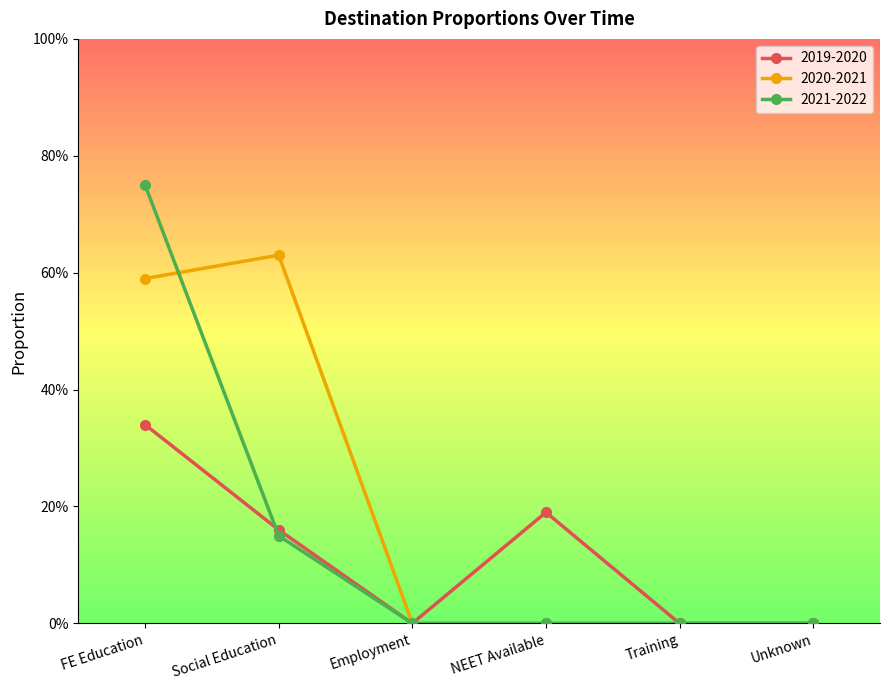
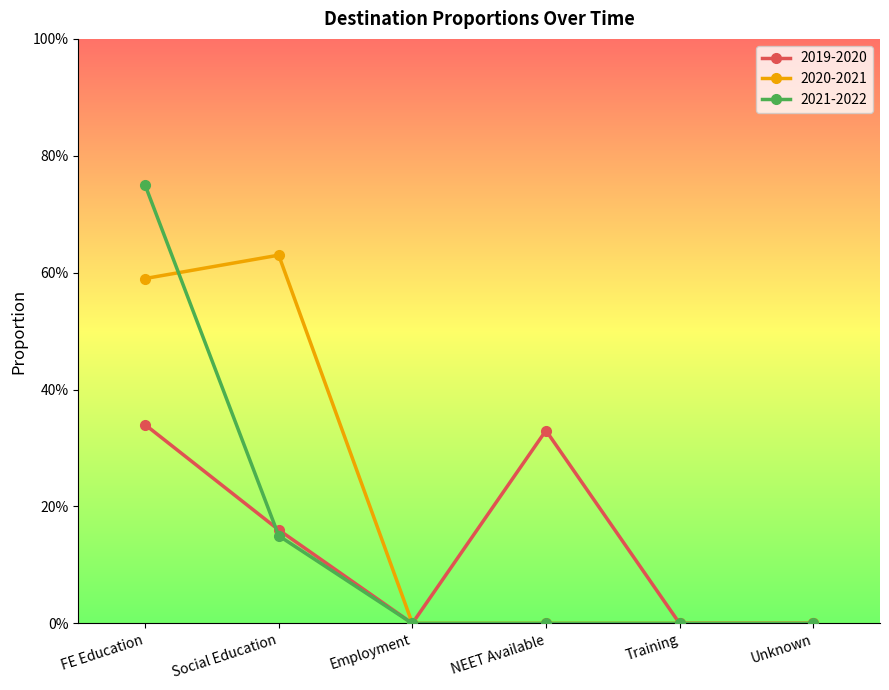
  {
    "2019-2020": {
      "FE Education": "34%",
      "Social Education": "16%",
-     "NEET Available": "19%"
+     "NEET Available": "33%"
    },
    "2020-2021": {
      "FE Education": "59%",
      "Social Education": "63%"
    },
    "2021-2022": {
      "FE Education": "75%",
      "Social Education": "15%"
    }
  }
